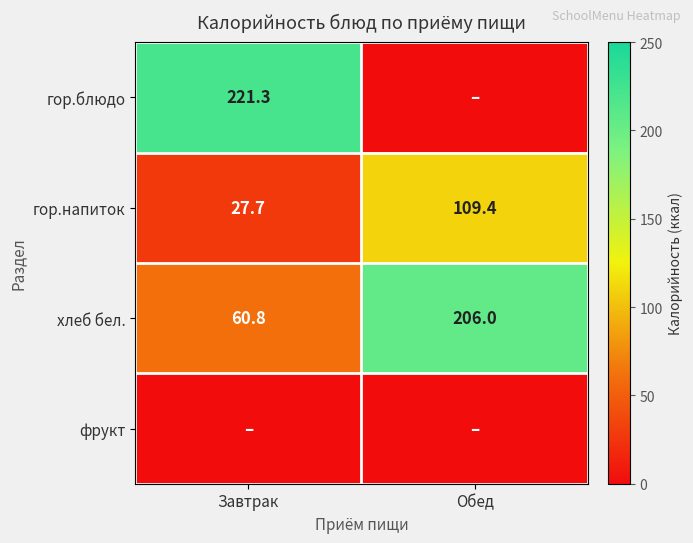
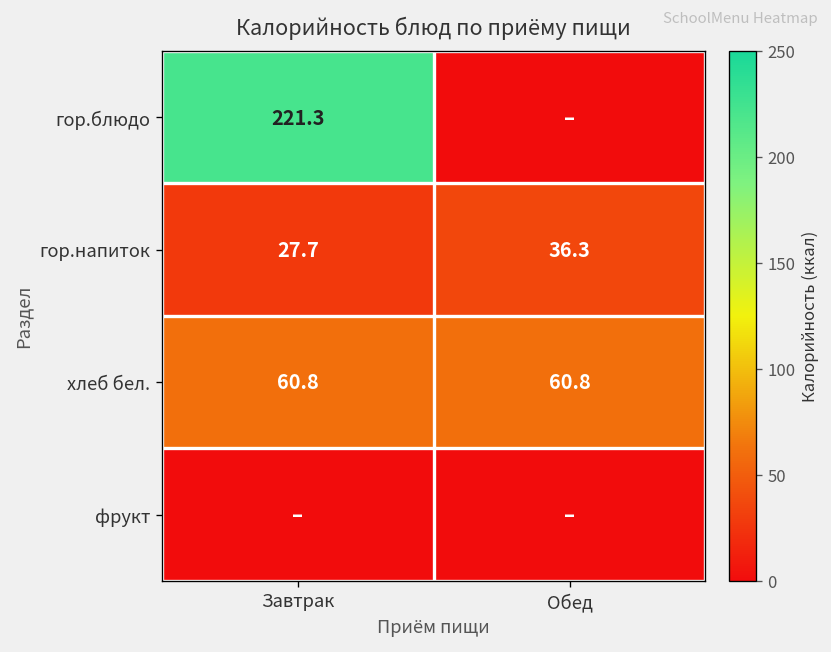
  {
    "гор.блюдо": {
      "Завтрак": 221.3
    },
    "гор.напиток": {
      "Завтрак": 27.7,
-     "Обед": 109.4
+     "Обед": 36.3
    },
    "хлеб бел.": {
      "Завтрак": 60.8,
-     "Обед": 206.0
+     "Обед": 60.8
    }
  }
